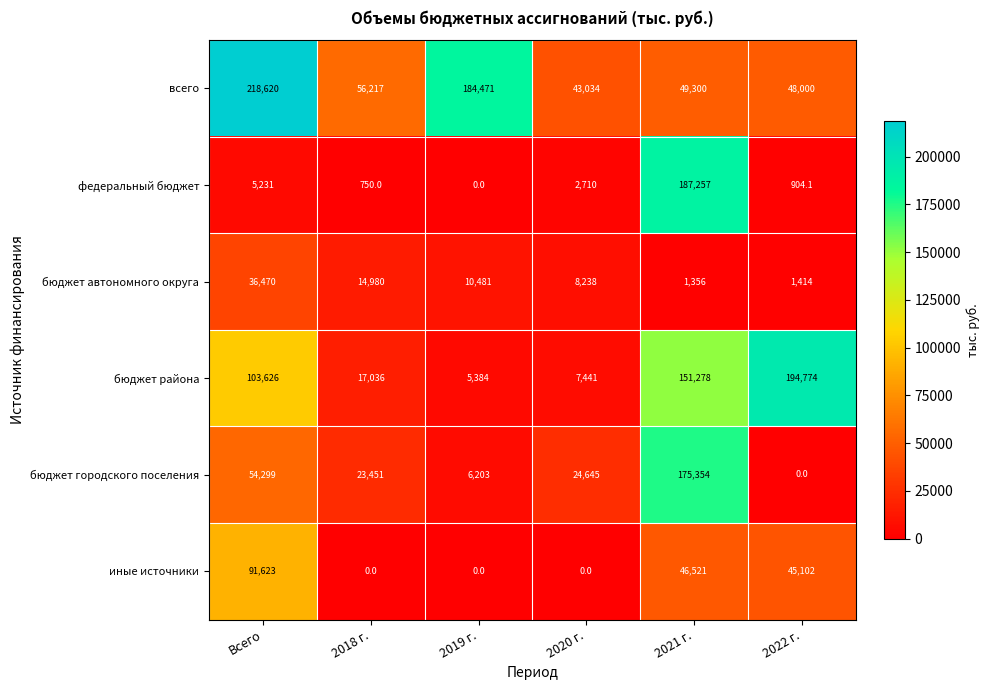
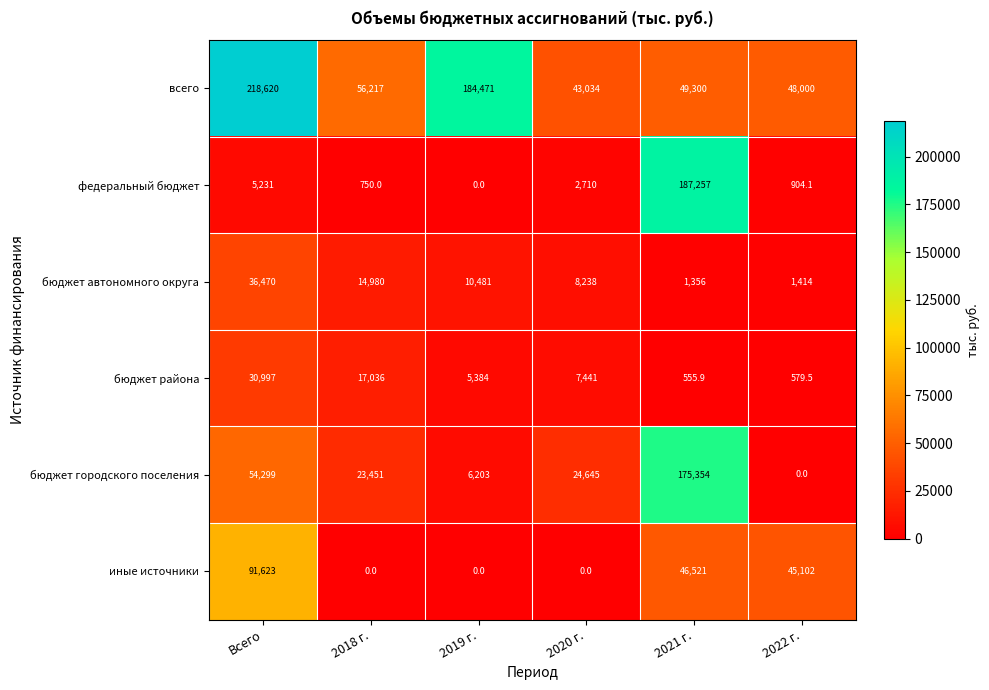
  {
    "всего": {
      "Всего": "218,620",
      "2018 г.": "56,217",
      "2019 г.": "184,471",
      "2020 г.": "43,034",
      "2021 г.": "49,300",
      "2022 г.": "48,000"
    },
    "федеральный бюджет": {
      "Всего": "5,231",
      "2018 г.": "750.0",
      "2019 г.": "0.0",
      "2020 г.": "2,710",
      "2021 г.": "187,257",
      "2022 г.": "904.1"
    },
    "бюджет автономного округа": {
      "Всего": "36,470",
      "2018 г.": "14,980",
      "2019 г.": "10,481",
      "2020 г.": "8,238",
      "2021 г.": "1,356",
      "2022 г.": "1,414"
    },
    "бюджет района": {
-     "Всего": "103,626",
+     "Всего": "30,997",
      "2018 г.": "17,036",
      "2019 г.": "5,384",
      "2020 г.": "7,441",
-     "2021 г.": "151,278",
-     "2022 г.": "194,774"
+     "2021 г.": "555.9",
+     "2022 г.": "579.5"
    },
    "бюджет городского поселения": {
      "Всего": "54,299",
      "2018 г.": "23,451",
      "2019 г.": "6,203",
      "2020 г.": "24,645",
      "2021 г.": "175,354",
      "2022 г.": "0.0"
    },
    "иные источники": {
      "Всего": "91,623",
      "2018 г.": "0.0",
      "2019 г.": "0.0",
      "2020 г.": "0.0",
      "2021 г.": "46,521",
      "2022 г.": "45,102"
    }
  }
